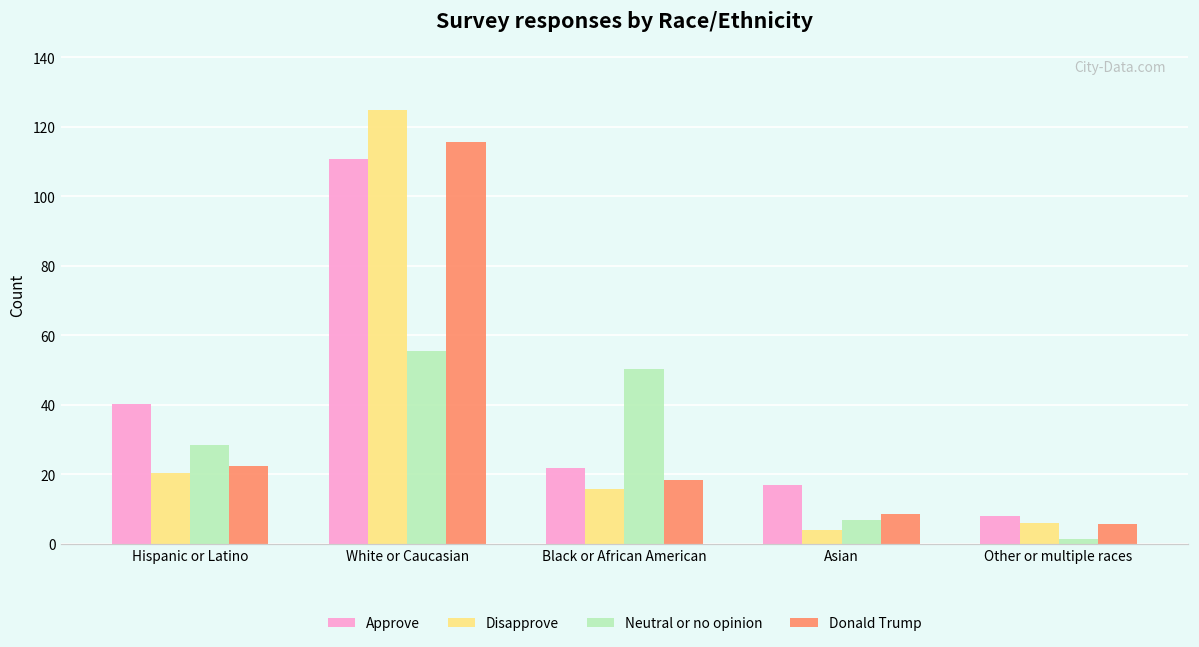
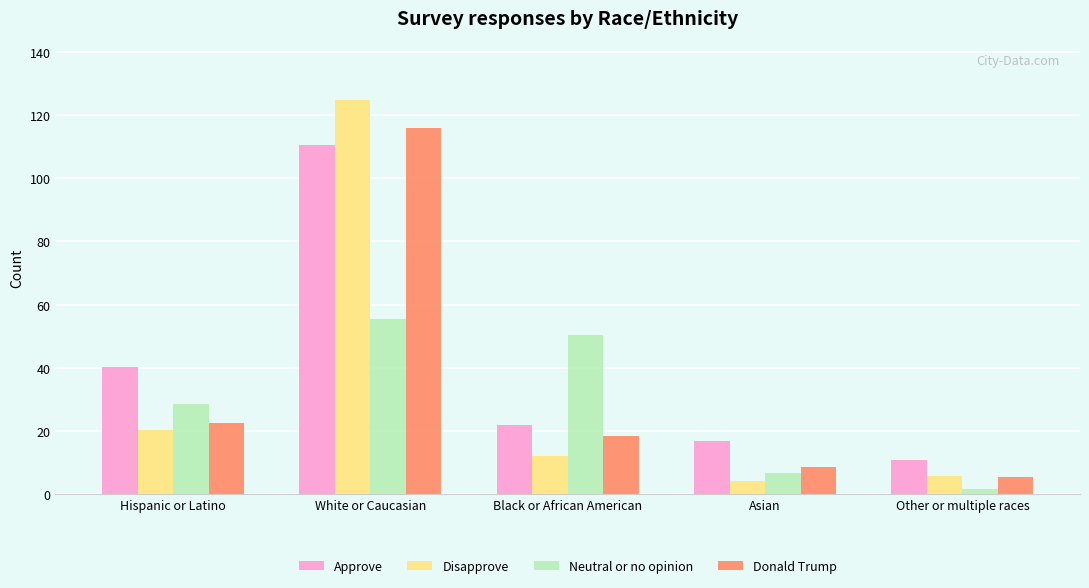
  {
    "Approve": {
      "Hispanic or Latino": 40,
      "White or Caucasian": 111,
      "Black or African American": 22,
      "Asian": 17,
-     "Other or multiple races": 8
+     "Other or multiple races": 11
    },
    "Disapprove": {
      "Hispanic or Latino": 20,
      "White or Caucasian": 125,
-     "Black or African American": 16,
+     "Black or African American": 12,
      "Asian": 4,
      "Other or multiple races": 6
    },
    "Neutral or no opinion": {
      "Hispanic or Latino": 29,
      "White or Caucasian": 55,
      "Black or African American": 50,
      "Asian": 7,
      "Other or multiple races": 2
    },
    "Donald Trump": {
      "Hispanic or Latino": 22,
      "White or Caucasian": 116,
      "Black or African American": 18,
      "Asian": 9,
      "Other or multiple races": 6
    }
  }
